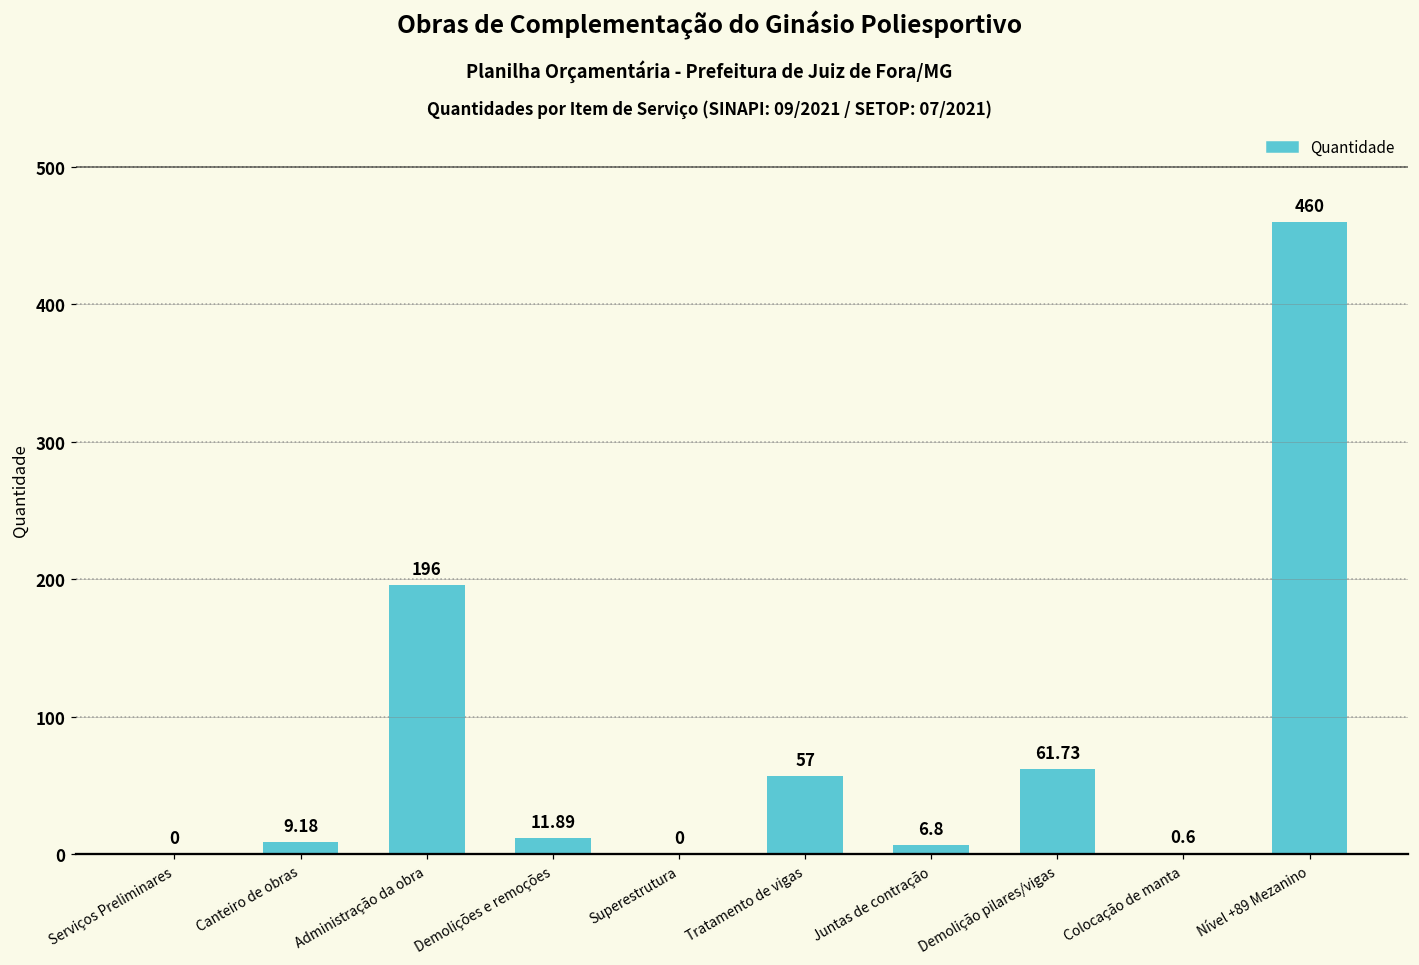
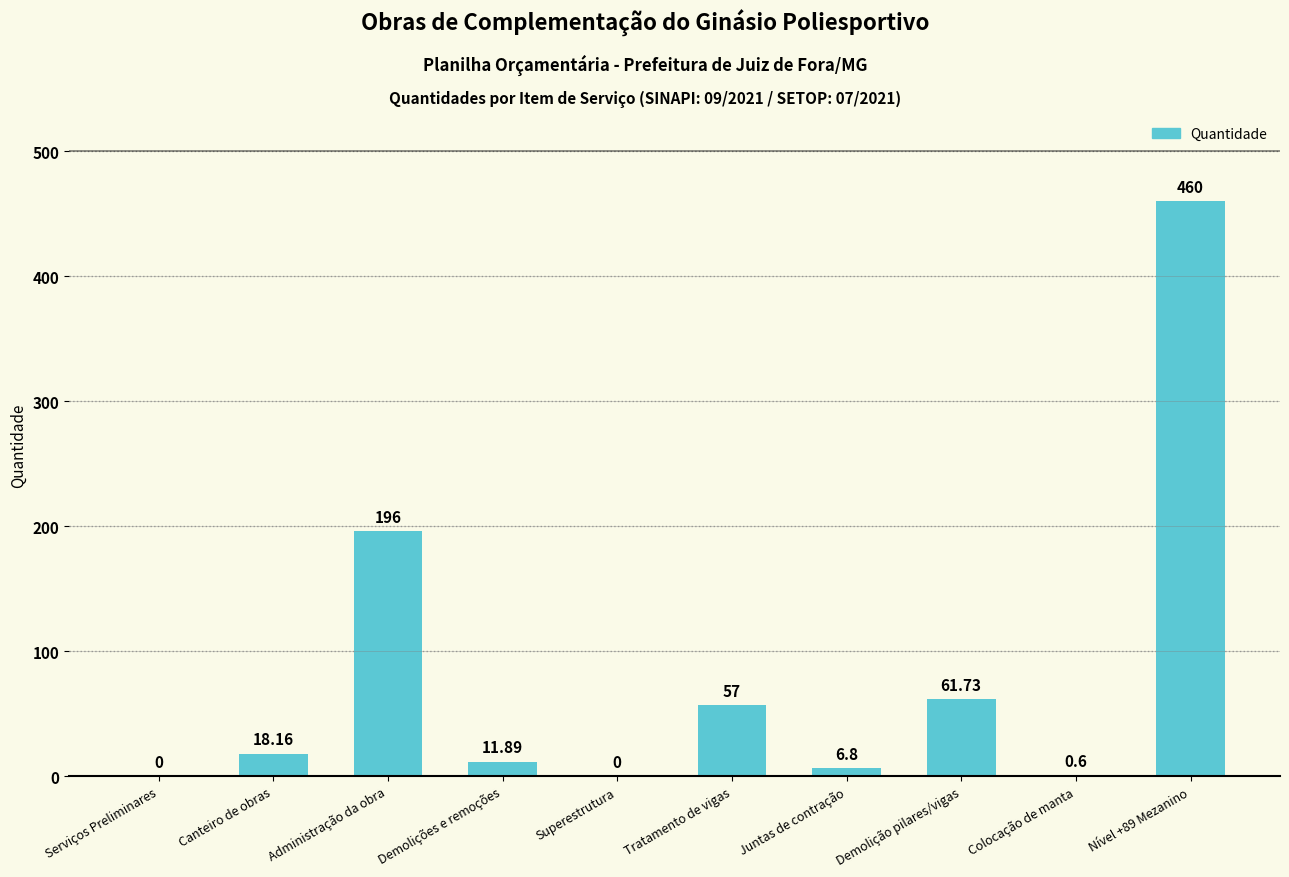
  {
    "Serviços Preliminares": 0,
-   "Canteiro de obras": 9.18,
+   "Canteiro de obras": 18.16,
    "Administração da obra": 196,
    "Demolições e remoções": 11.89,
    "Superestrutura": 0,
    "Tratamento de vigas": 57,
    "Juntas de contração": 6.8,
    "Demolição pilares/vigas": 61.73,
    "Colocação de manta": 0.6,
    "Nível +89 Mezanino": 460
  }
